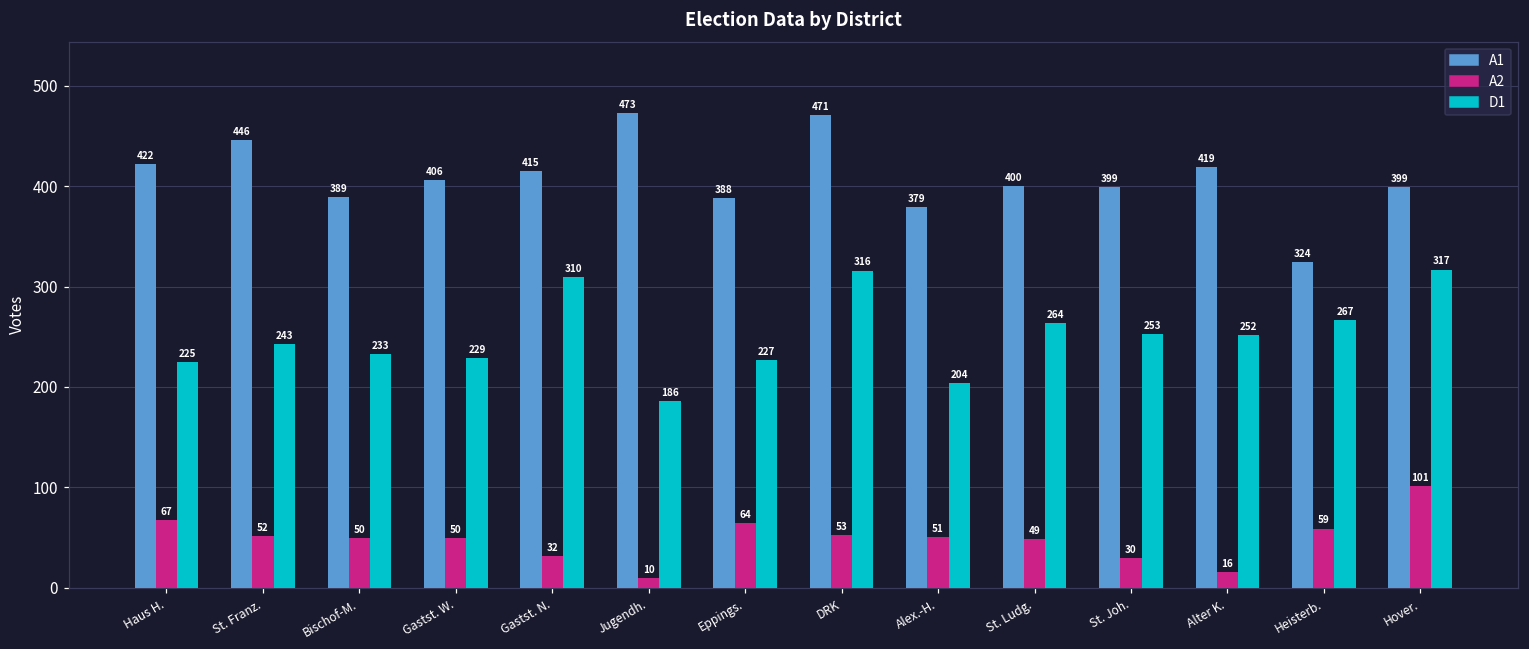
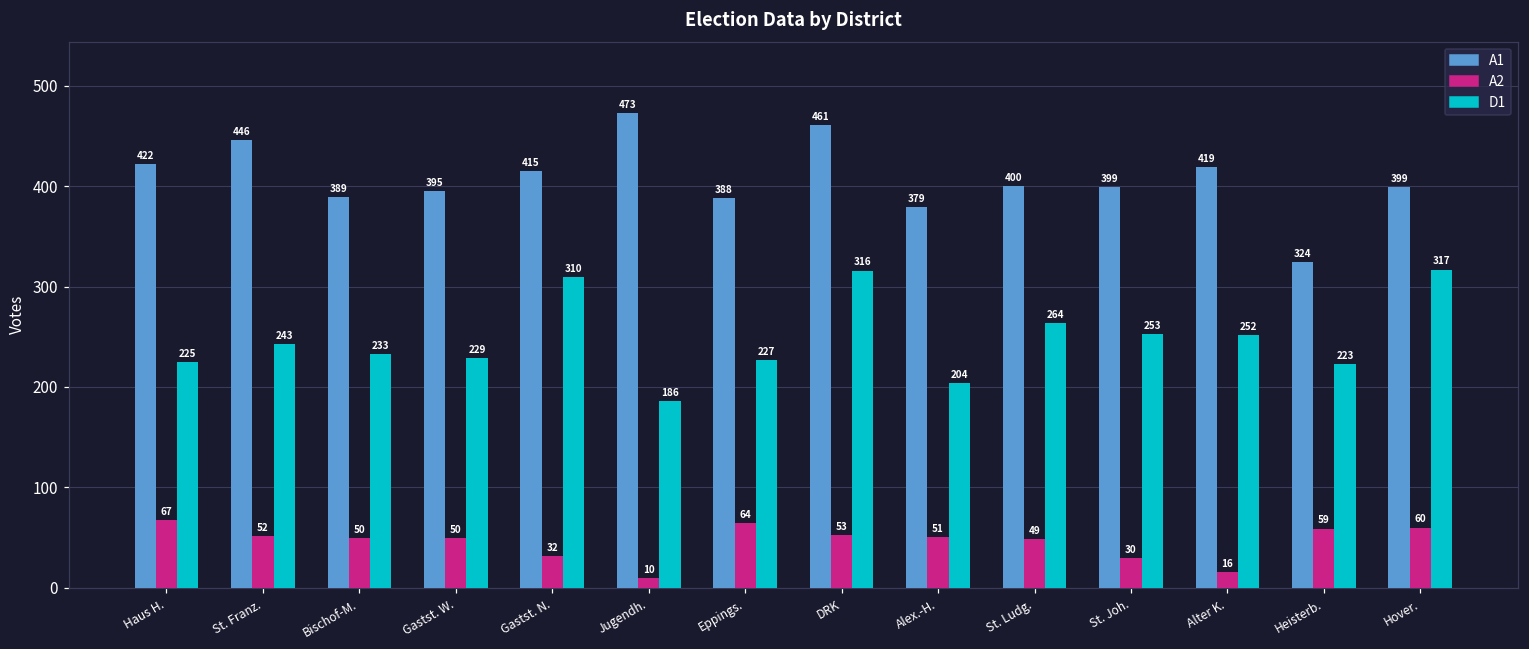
  {
    "A1": {
      "Haus H.": 422,
      "St. Franz.": 446,
      "Bischof-M.": 389,
-     "Gastst. W.": 406,
+     "Gastst. W.": 395,
      "Gastst. N.": 415,
      "Jugendh.": 473,
      "Eppings.": 388,
-     "DRK": 471,
+     "DRK": 461,
      "Alex.-H.": 379,
      "St. Ludg.": 400,
      "St. Joh.": 399,
      "Alter K.": 419,
      "Heisterb.": 324,
      "Hover.": 399
    },
    "A2": {
      "Haus H.": 67,
      "St. Franz.": 52,
      "Bischof-M.": 50,
      "Gastst. W.": 50,
      "Gastst. N.": 32,
      "Jugendh.": 10,
      "Eppings.": 64,
      "DRK": 53,
      "Alex.-H.": 51,
      "St. Ludg.": 49,
      "St. Joh.": 30,
      "Alter K.": 16,
      "Heisterb.": 59,
-     "Hover.": 101
+     "Hover.": 60
    },
    "D1": {
      "Haus H.": 225,
      "St. Franz.": 243,
      "Bischof-M.": 233,
      "Gastst. W.": 229,
      "Gastst. N.": 310,
      "Jugendh.": 186,
      "Eppings.": 227,
      "DRK": 316,
      "Alex.-H.": 204,
      "St. Ludg.": 264,
      "St. Joh.": 253,
      "Alter K.": 252,
-     "Heisterb.": 267,
+     "Heisterb.": 223,
      "Hover.": 317
    }
  }
